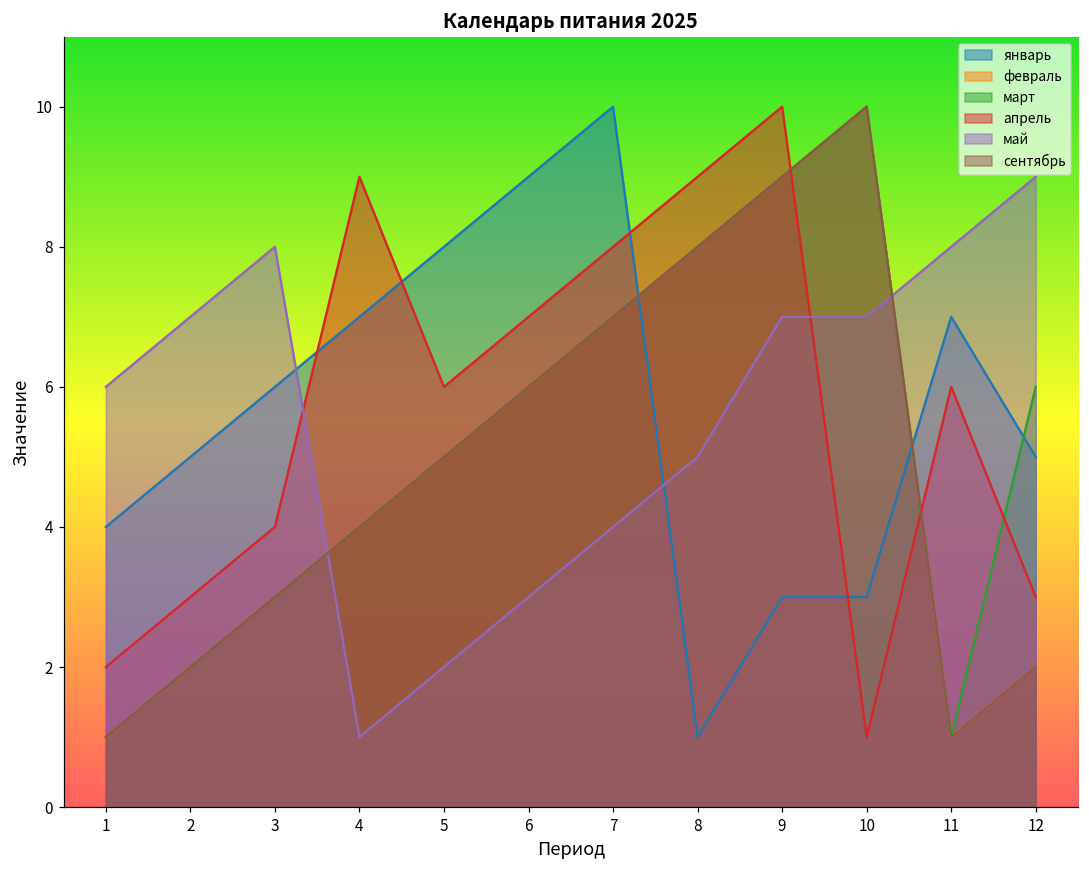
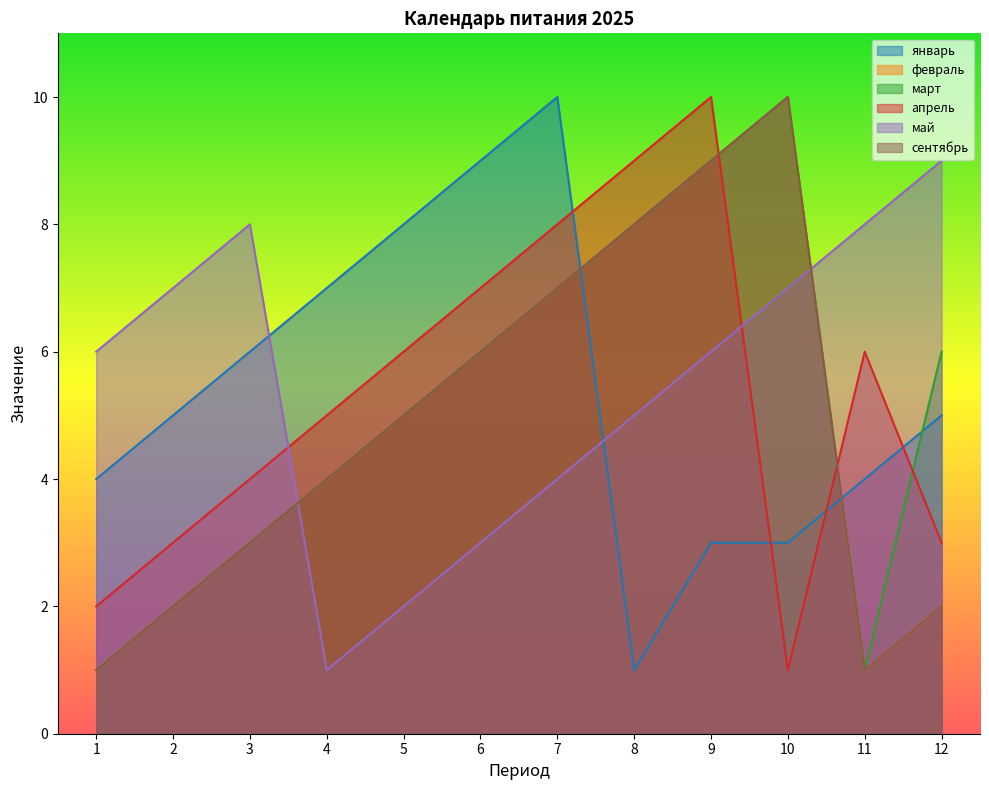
  {
    "январь": {
      "1": 4,
      "2": 5,
      "3": 6,
      "4": 7,
      "5": 8,
      "6": 9,
      "7": 10,
      "8": 1,
      "9": 3,
      "10": 3,
-     "11": 7,
+     "11": 4,
      "12": 5
    },
    "сентябрь": {
      "12": 2
    },
    "март": {
      "12": 6
    },
    "апрель": {
      "1": 2,
      "2": 3,
      "3": 4,
-     "4": 9,
+     "4": 5,
      "5": 6,
      "6": 7,
      "7": 8,
      "8": 9,
      "9": 10,
      "10": 1,
      "11": 6,
      "12": 3
    },
    "май": {
      "1": 6,
      "2": 7,
      "3": 8,
      "4": 1,
      "5": 2,
      "6": 3,
      "7": 4,
      "8": 5,
-     "9": 7,
+     "9": 6,
      "10": 7,
      "11": 8,
      "12": 9
    }
  }
